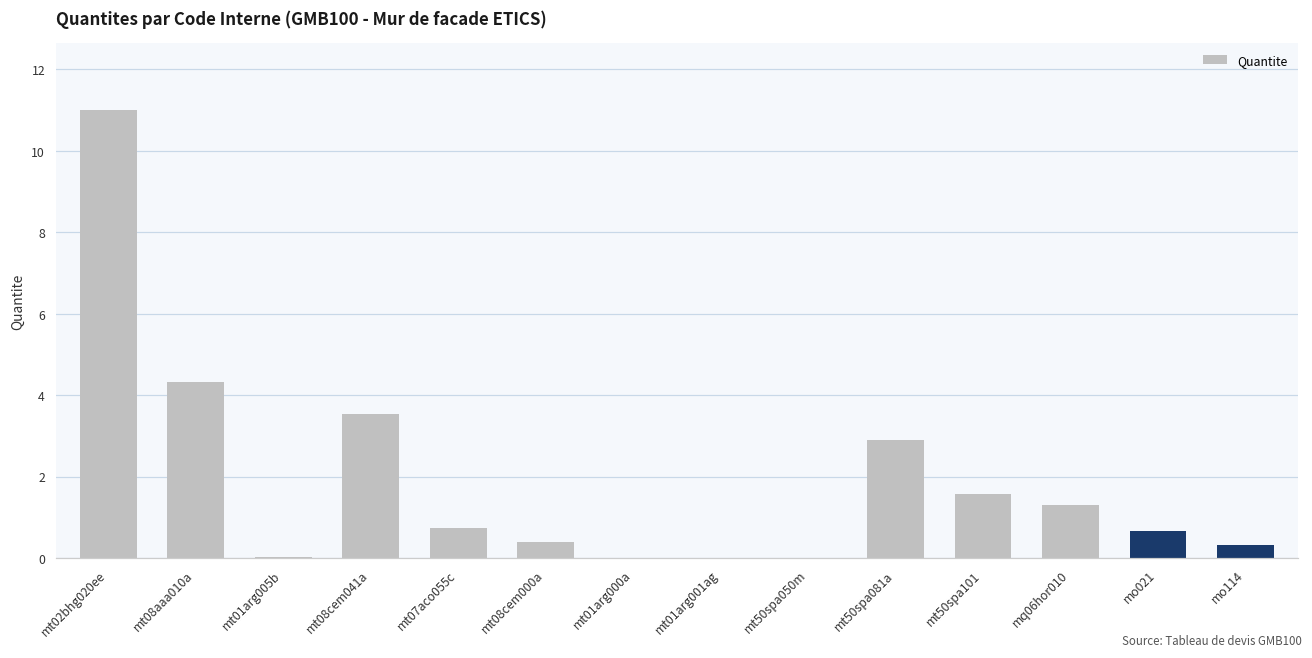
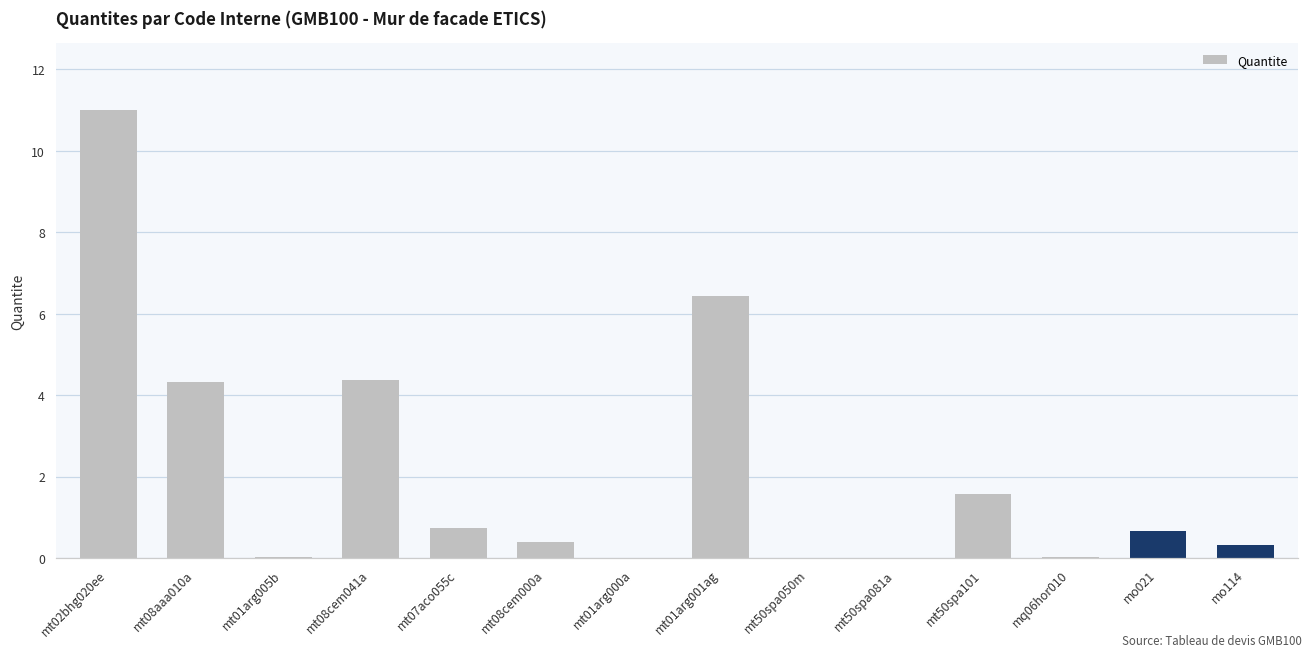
  {
    "mt02bhg020ee": 11.0,
    "mt08aaa010a": 4.3,
-   "mt08cem041a": 3.5,
+   "mt08cem041a": 4.4,
    "mt07aco055c": 0.8,
    "mt08cem000a": 0.4,
-   "mt01arg001ag": 0.0,
-   "mt50spa081a": 2.9,
+   "mt01arg001ag": 6.4,
+   "mt50spa081a": 0.0,
    "mt50spa101": 1.6,
-   "mq06hor010": 1.3,
+   "mq06hor010": 0.0,
    "mo021": 0.7,
    "mo114": 0.3
  }
